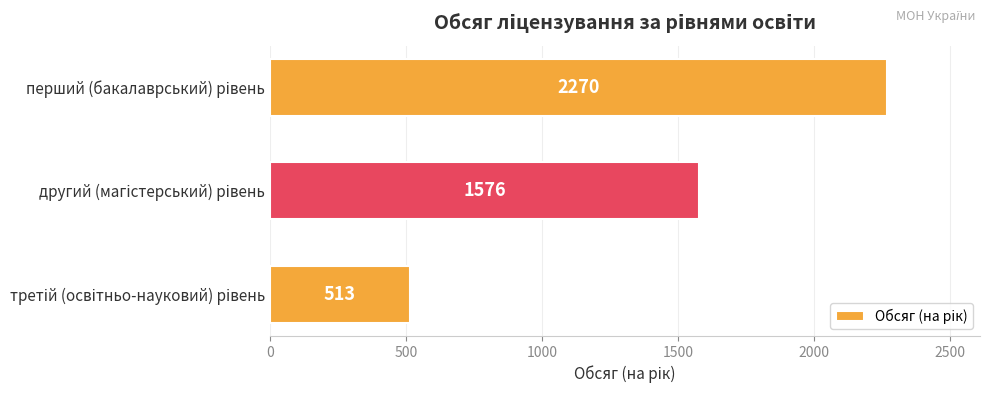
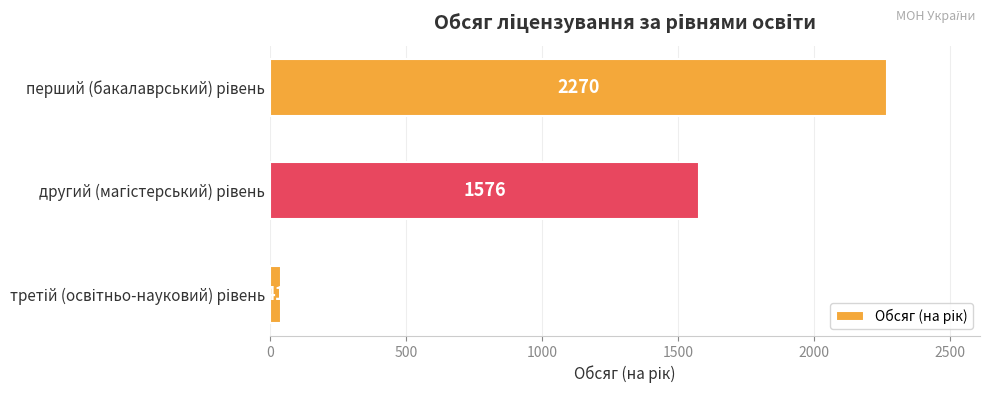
  {
-   "третій (освітньо-науковий) рівень": 510
+   "третій (освітньо-науковий) рівень": 40
  }
